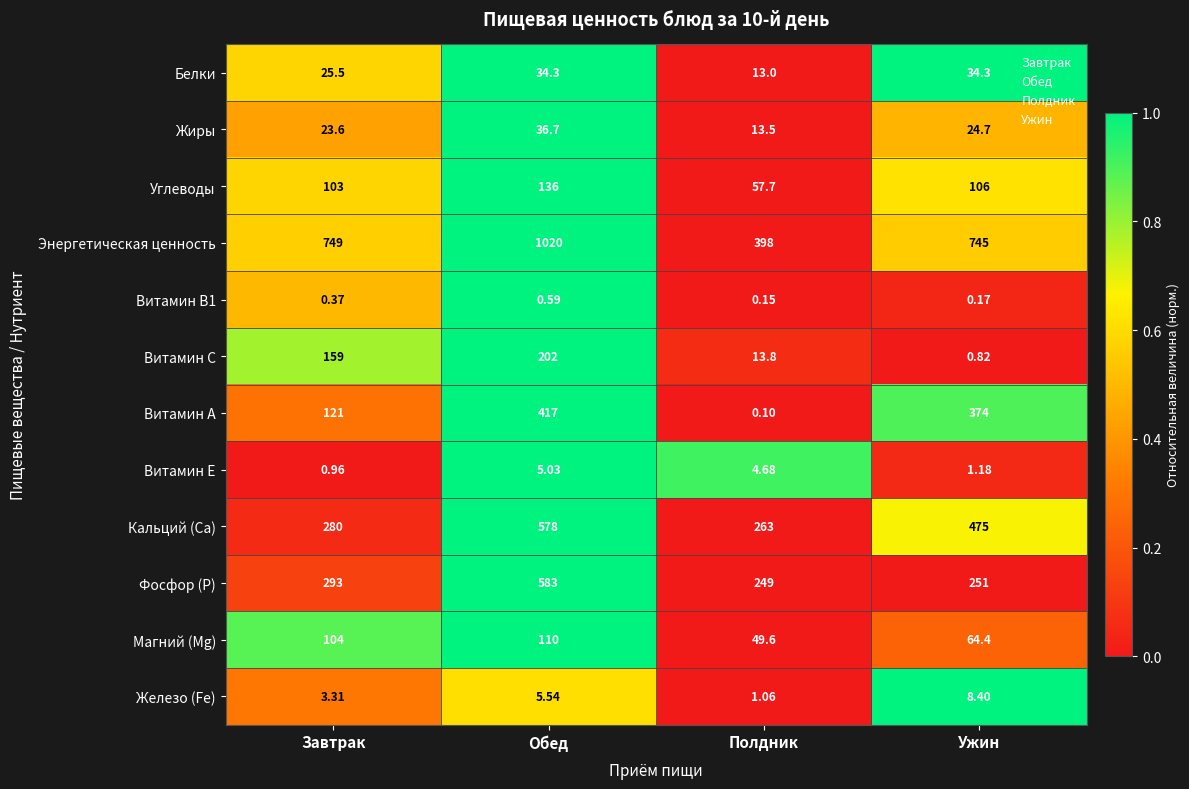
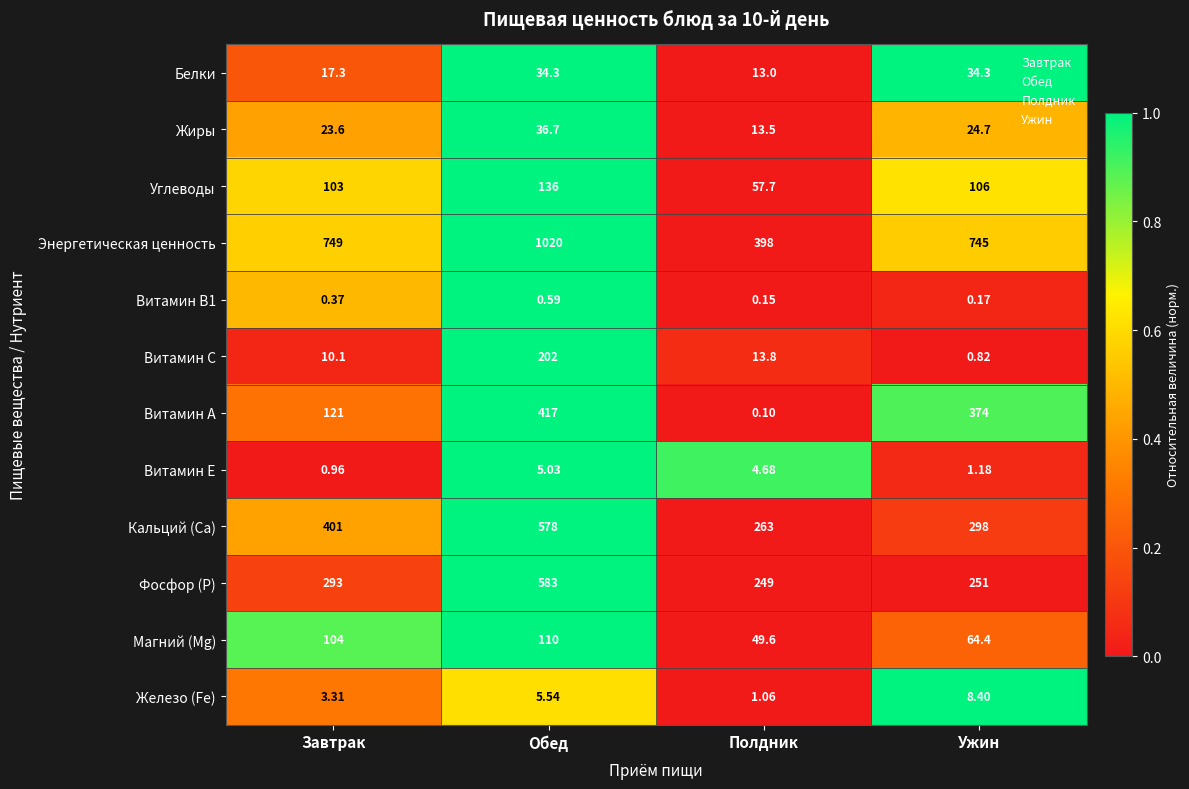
  {
    "Белки": {
-     "Завтрак": 25.5,
+     "Завтрак": 17.3,
      "Обед": 34.3,
      "Полдник": 13.0
    },
    "Жиры": {
      "Завтрак": 23.6,
      "Обед": 36.7,
      "Полдник": 13.5
    },
    "Углеводы": {
      "Завтрак": 103,
      "Обед": 136,
      "Полдник": 57.7,
      "Ужин": 106
    },
    "Энергетическая ценность": {
      "Завтрак": 749,
      "Обед": 1020,
      "Полдник": 398,
      "Ужин": 745
    },
    "Витамин В1": {
      "Завтрак": 0.37,
      "Обед": 0.59,
      "Полдник": 0.15,
      "Ужин": 0.17
    },
    "Витамин С": {
-     "Завтрак": 159,
+     "Завтрак": 10.1,
      "Обед": 202,
      "Полдник": 13.8,
      "Ужин": 0.82
    },
    "Витамин А": {
      "Завтрак": 121,
      "Обед": 417,
      "Полдник": 0.10,
      "Ужин": 374
    },
    "Витамин Е": {
      "Завтрак": 0.96,
      "Обед": 5.03,
      "Полдник": 4.68,
      "Ужин": 1.18
    },
    "Кальций (Ca)": {
-     "Завтрак": 280,
+     "Завтрак": 401,
      "Обед": 578,
      "Полдник": 263,
-     "Ужин": 475
+     "Ужин": 298
    },
    "Фосфор (Р)": {
      "Завтрак": 293,
      "Обед": 583,
      "Полдник": 249,
      "Ужин": 251
    },
    "Магний (Mg)": {
      "Завтрак": 104,
      "Обед": 110,
      "Полдник": 49.6,
      "Ужин": 64.4
    },
    "Железо (Fe)": {
      "Завтрак": 3.31,
      "Обед": 5.54,
      "Полдник": 1.06,
      "Ужин": 8.40
    }
  }
